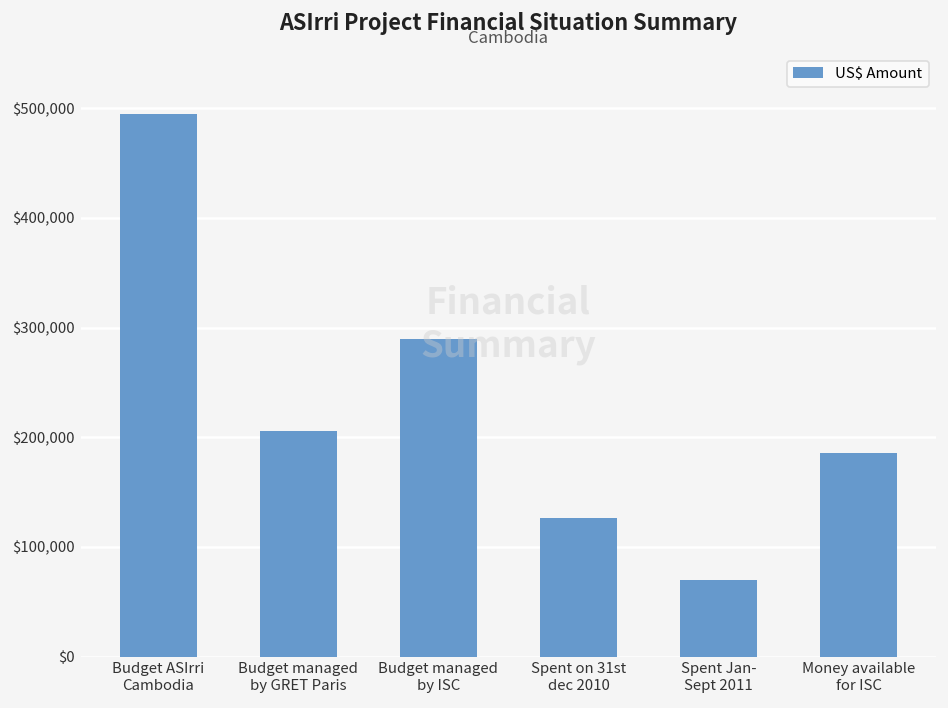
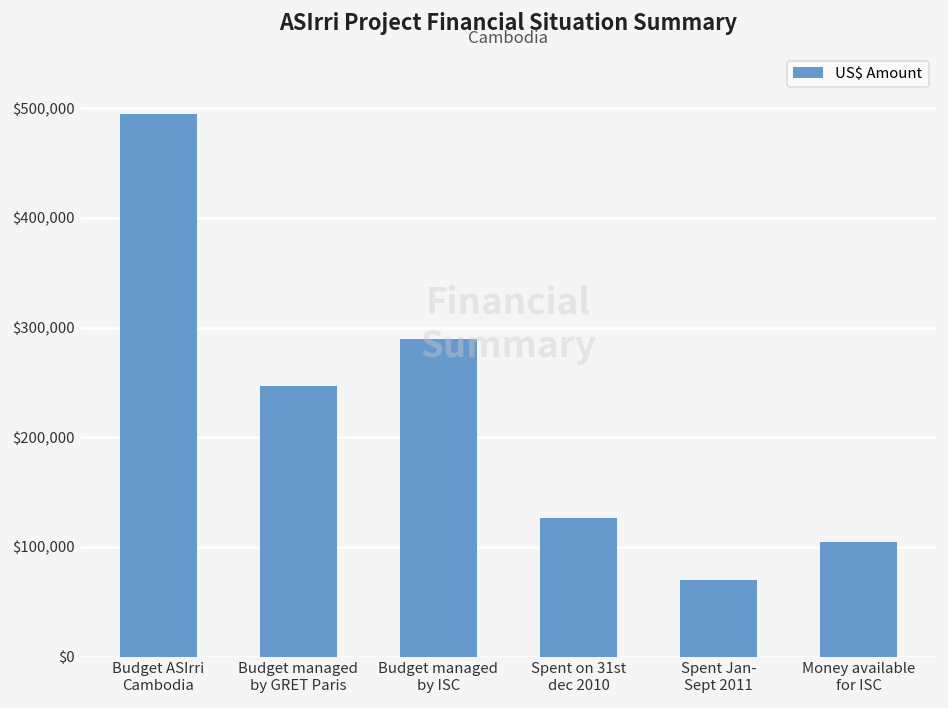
  {
    "Budget ASIrri Cambodia": "$500,000",
-   "Budget managed by GRET Paris": "$210,000",
+   "Budget managed by GRET Paris": "$250,000",
    "Budget managed by ISC": "$290,000",
    "Spent on 31st dec 2010": "$130,000",
    "Spent Jan- Sept 2011": "$70,000",
-   "Money available for ISC": "$190,000"
+   "Money available for ISC": "$100,000"
  }
